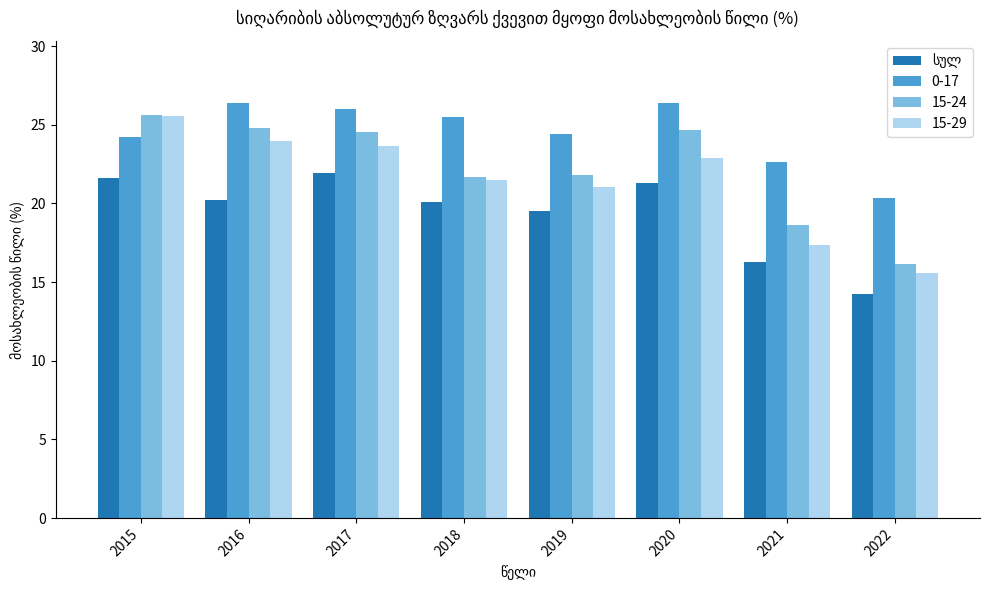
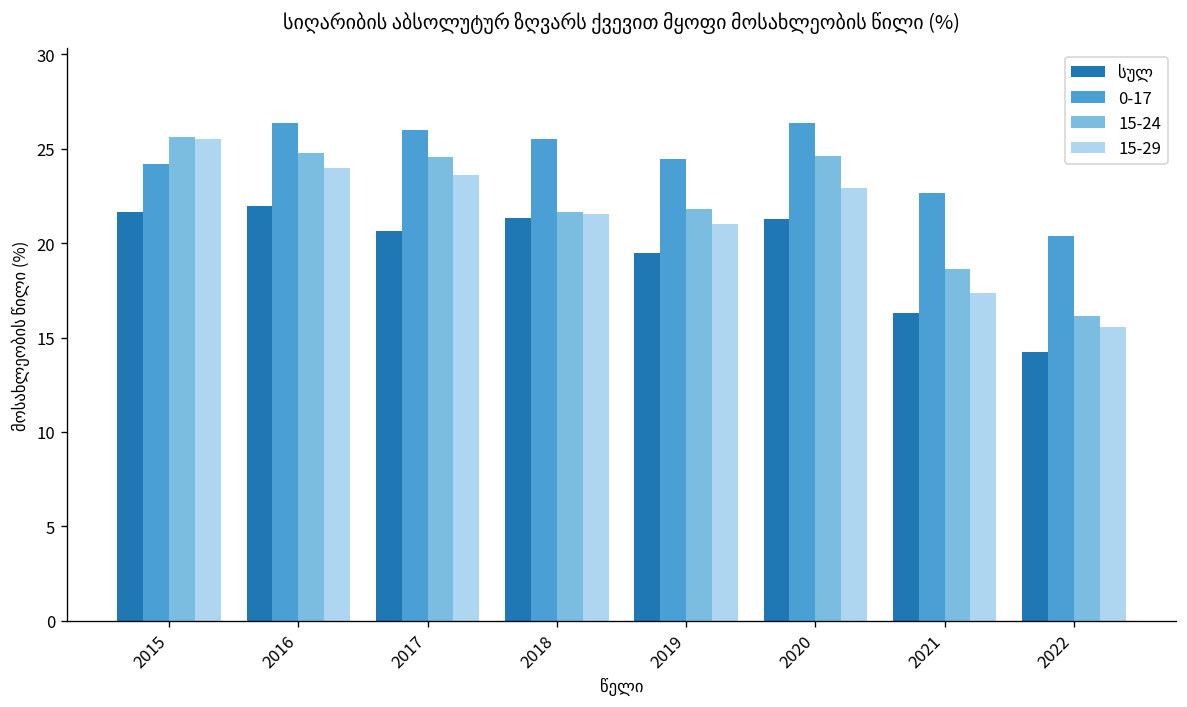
  {
    "სულ": {
      "2015": 21.6,
-     "2016": 20.2,
-     "2017": 21.9,
-     "2018": 20.1,
+     "2016": 22.0,
+     "2017": 20.7,
+     "2018": 21.3,
      "2019": 19.5,
      "2020": 21.3,
      "2021": 16.3,
      "2022": 14.3
    }
  }
